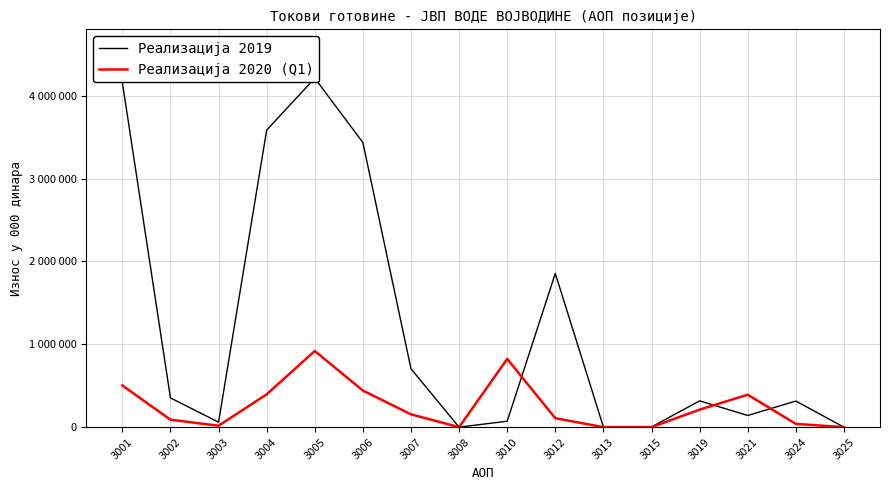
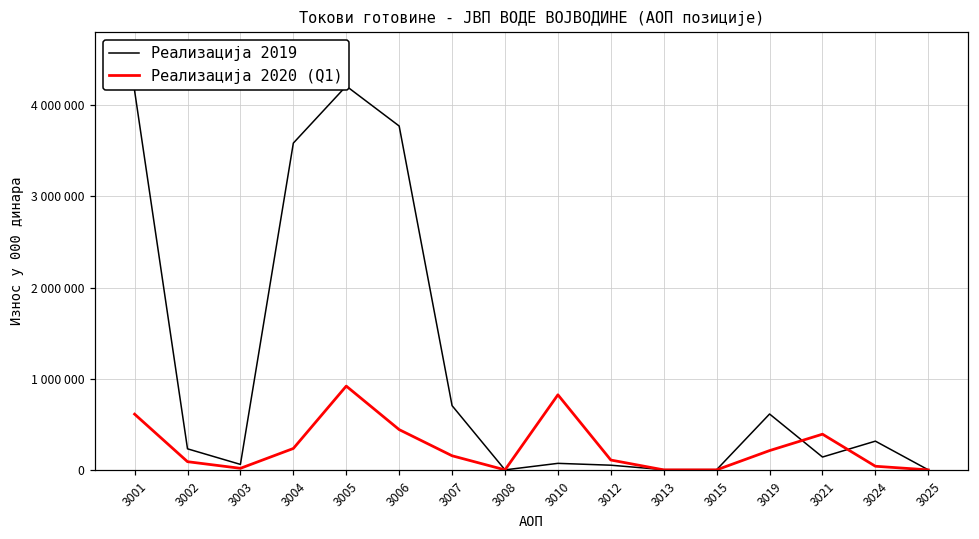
  {
    "Реализација 2019": {
      "3001": 4200000,
-     "3002": 400000,
+     "3002": 200000,
      "3003": 100000,
      "3004": 3600000,
-     "3006": 3400000,
+     "3006": 3800000,
      "3007": 700000,
      "3010": 100000,
-     "3012": 1900000,
-     "3019": 300000,
+     "3012": 100000,
+     "3019": 600000,
      "3021": 100000,
      "3024": 300000
    },
    "Реализација 2020 (Q1)": {
-     "3001": 500000,
+     "3001": 600000,
      "3002": 100000,
      "3003": 0,
-     "3004": 400000,
+     "3004": 200000,
      "3005": 900000,
      "3006": 400000,
      "3007": 200000,
      "3010": 800000,
      "3012": 100000,
      "3019": 200000,
      "3021": 400000,
      "3024": 0
    }
  }
